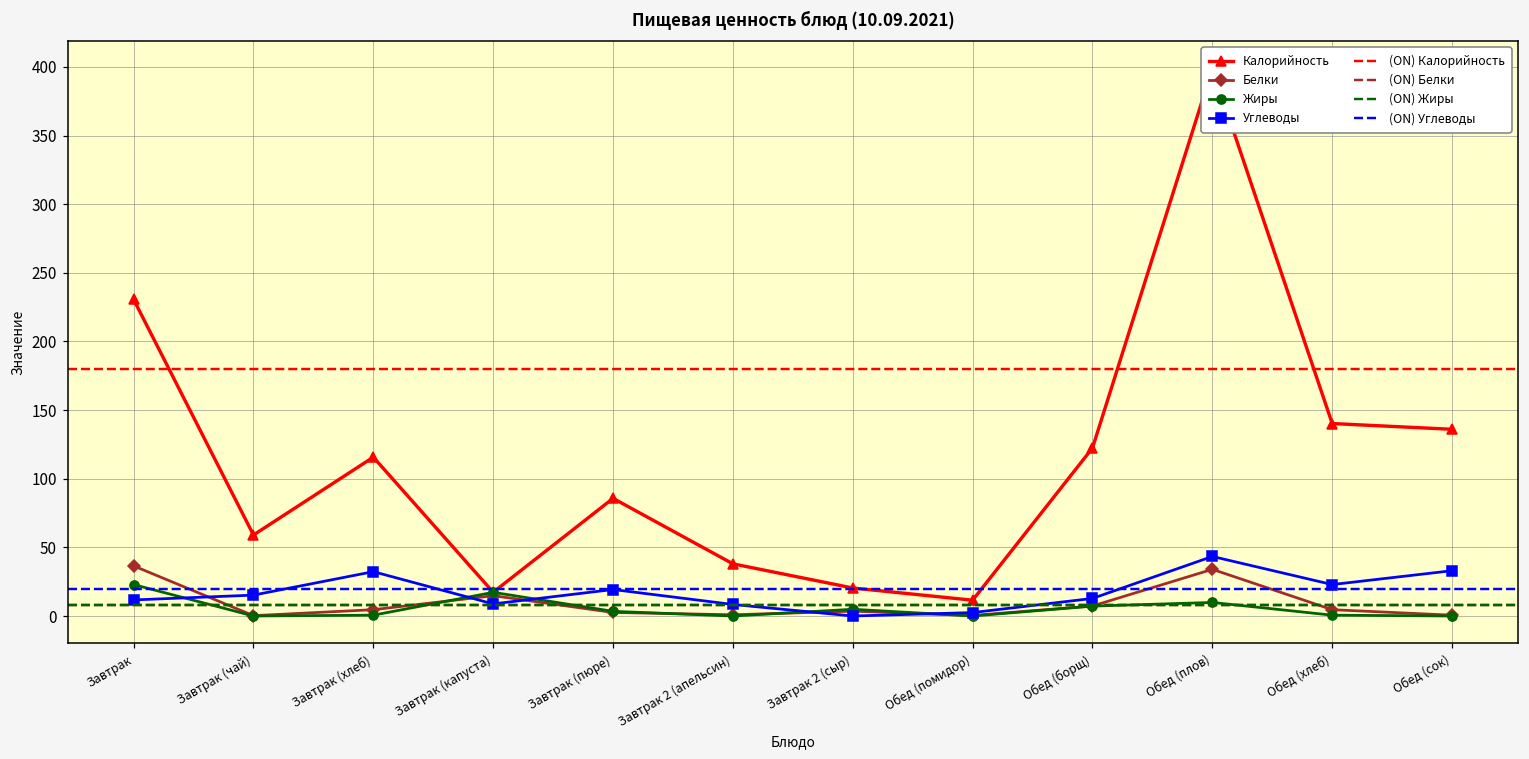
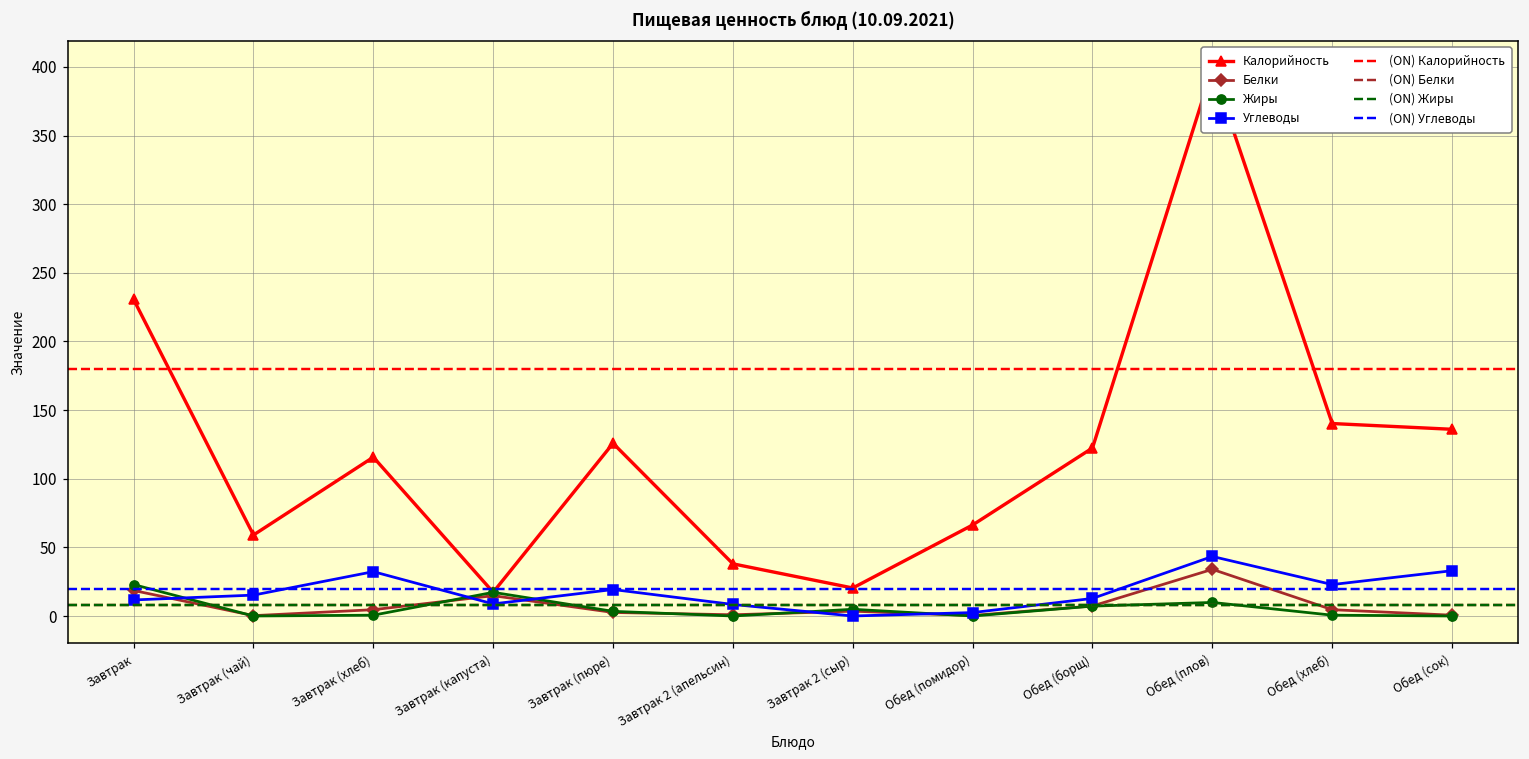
  {
    "Калорийность": {
      "Завтрак": 231,
      "Завтрак (чай)": 59,
      "Завтрак (хлеб)": 116,
-     "Завтрак (пюре)": 86,
+     "Завтрак (пюре)": 126,
      "Завтрак 2 (апельсин)": 38,
      "Завтрак 2 (сыр)": 20,
-     "Обед (помидор)": 12,
+     "Обед (помидор)": 66,
      "Обед (борщ)": 122,
      "Обед (хлеб)": 140,
      "Обед (сок)": 136
    },
    "Белки": {
-     "Завтрак": 37,
+     "Завтрак": 19,
      "Завтрак (хлеб)": 5,
      "Завтрак (капуста)": 15,
      "Обед (плов)": 34,
      "Обед (хлеб)": 5
    },
    "Жиры": {
      "Завтрак": 23,
      "Завтрак (хлеб)": 1,
      "Обед (плов)": 10,
      "Обед (хлеб)": 1
    },
    "Углеводы": {
      "Завтрак": 12,
      "Завтрак (чай)": 15,
      "Завтрак (хлеб)": 32,
      "Завтрак (капуста)": 9,
      "Завтрак (пюре)": 19,
      "Завтрак 2 (апельсин)": 8,
      "Завтрак 2 (сыр)": 0,
      "Обед (помидор)": 3,
      "Обед (борщ)": 13,
      "Обед (плов)": 43,
      "Обед (хлеб)": 23,
      "Обед (сок)": 33
    }
  }
